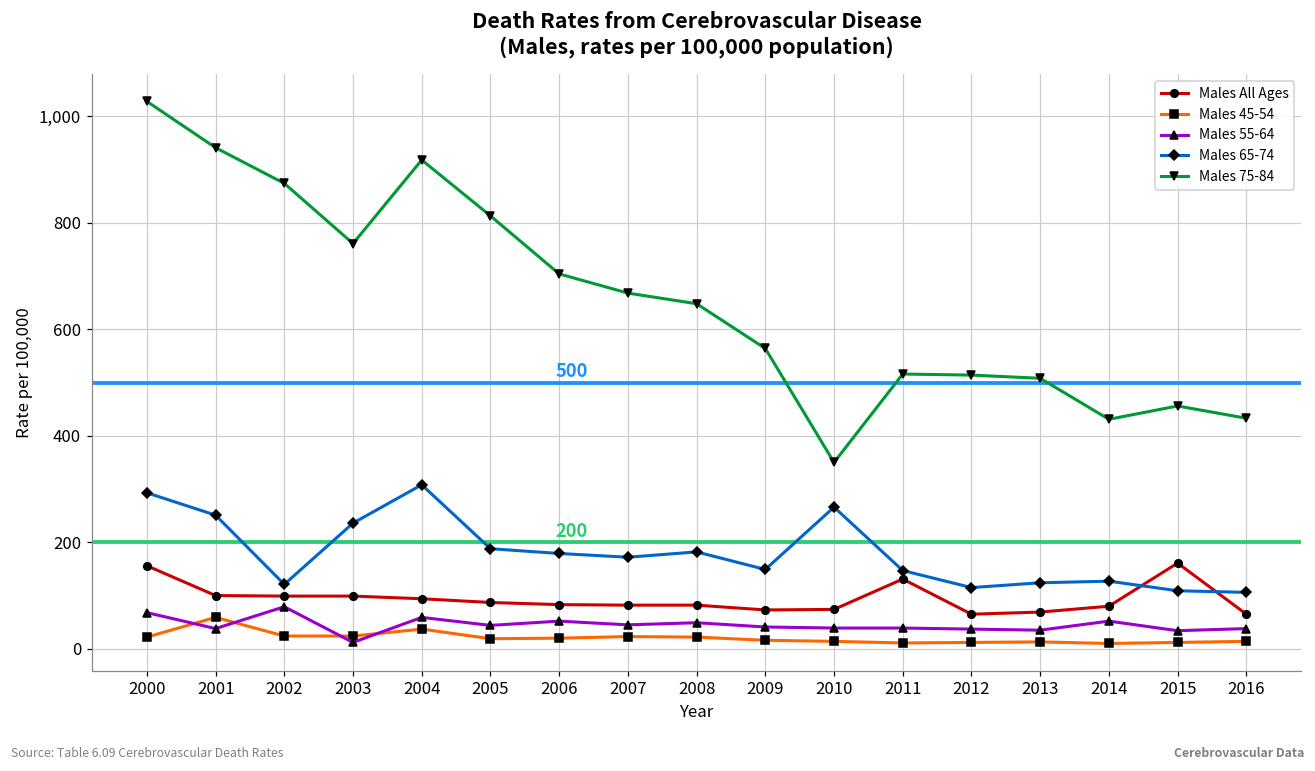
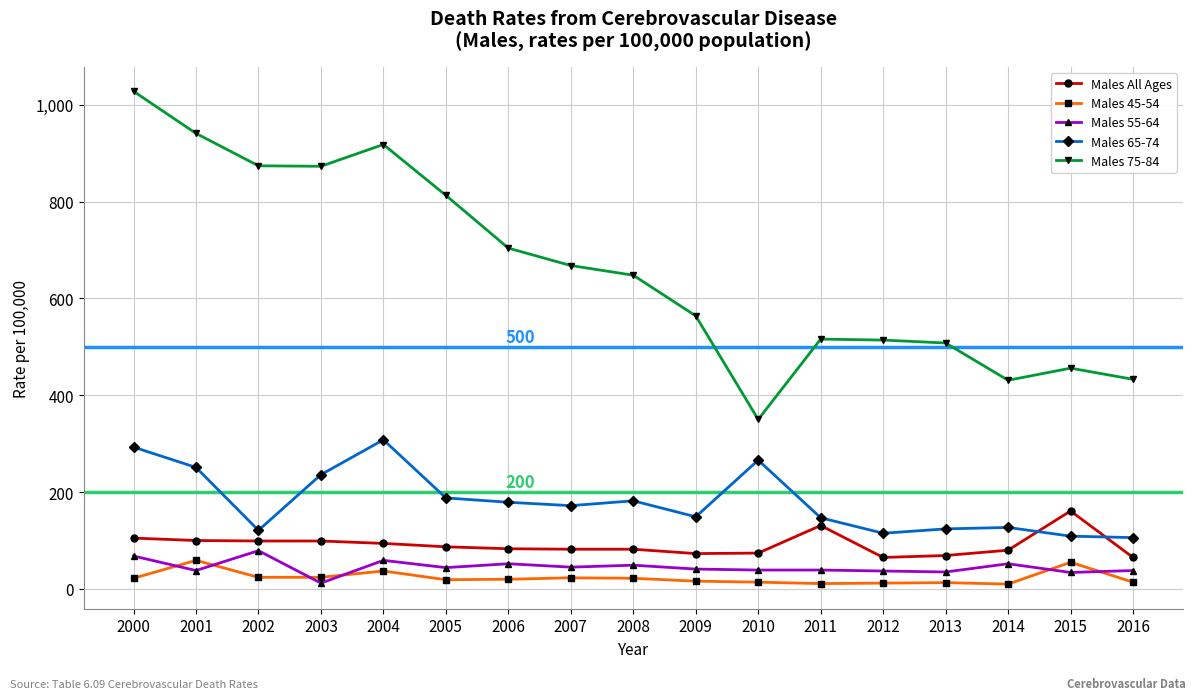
  {
    "Males All Ages": {
-     "2000": "160",
+     "2000": "110",
      "2001": "100",
      "2002": "100",
      "2003": "100",
      "2004": "90",
      "2005": "90",
      "2006": "80",
      "2007": "80",
      "2008": "80",
      "2009": "70",
      "2010": "70",
      "2011": "130",
      "2012": "70",
      "2013": "70",
      "2014": "80",
      "2015": "160",
      "2016": "70"
    },
    "Males 45-54": {
      "2000": "20",
      "2001": "60",
      "2002": "20",
      "2003": "20",
      "2004": "40",
      "2005": "20",
      "2006": "20",
      "2007": "20",
      "2008": "20",
      "2009": "20",
      "2010": "10",
      "2011": "10",
      "2012": "10",
      "2013": "10",
      "2014": "10",
-     "2015": "10",
+     "2015": "60",
      "2016": "10"
    },
    "Males 55-64": {
      "2000": "70",
      "2001": "40",
      "2002": "80",
      "2003": "10",
      "2004": "60",
      "2005": "40",
      "2006": "50",
      "2007": "50",
      "2008": "50",
      "2009": "40",
      "2010": "40",
      "2011": "40",
      "2012": "40",
      "2013": "40",
      "2014": "50",
      "2015": "30",
      "2016": "40"
    },
    "Males 65-74": {
      "2000": "290",
      "2001": "250",
      "2002": "120",
      "2003": "240",
      "2004": "310",
      "2005": "190",
      "2007": "170",
      "2008": "180",
      "2009": "150",
      "2010": "270",
      "2011": "150",
      "2012": "120",
      "2013": "120",
      "2014": "130",
      "2015": "110",
      "2016": "110"
    },
    "Males 75-84": {
      "2000": "1,030",
      "2001": "940",
      "2002": "870",
-     "2003": "760",
+     "2003": "870",
      "2004": "920",
      "2005": "810",
      "2006": "700",
      "2007": "670",
      "2008": "650",
      "2009": "560",
      "2010": "350",
      "2011": "520",
      "2012": "510",
      "2013": "510",
      "2014": "430",
      "2015": "460",
      "2016": "430"
    }
  }
